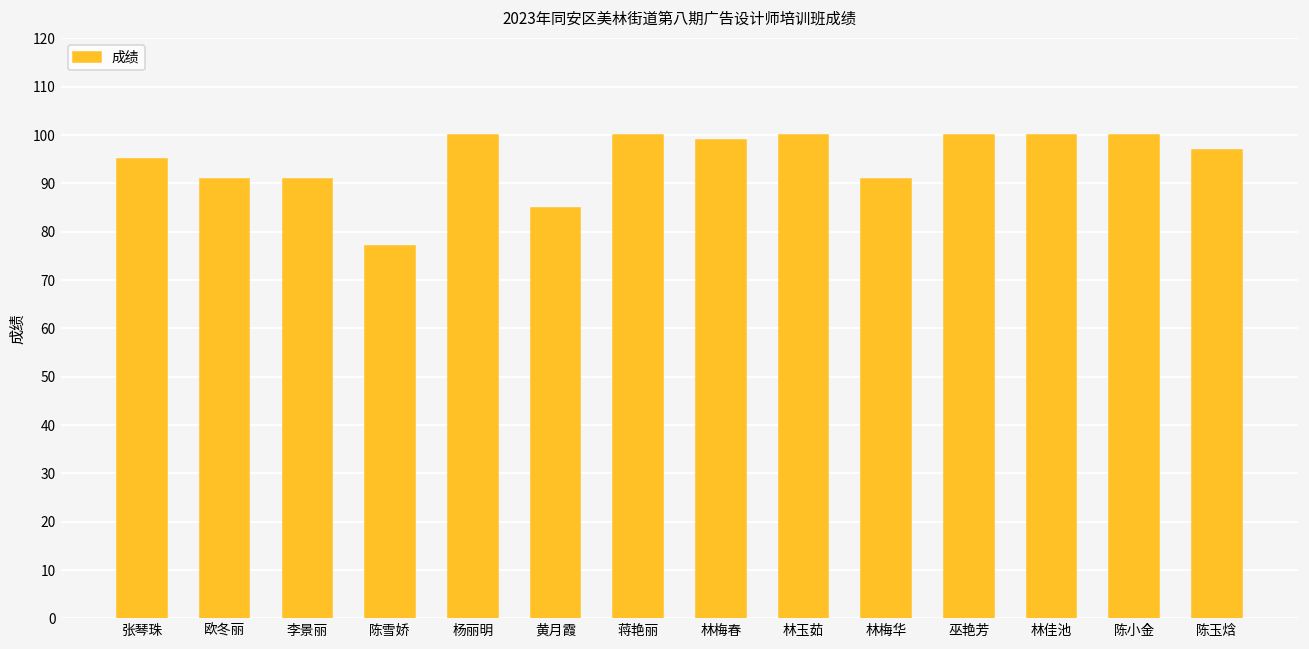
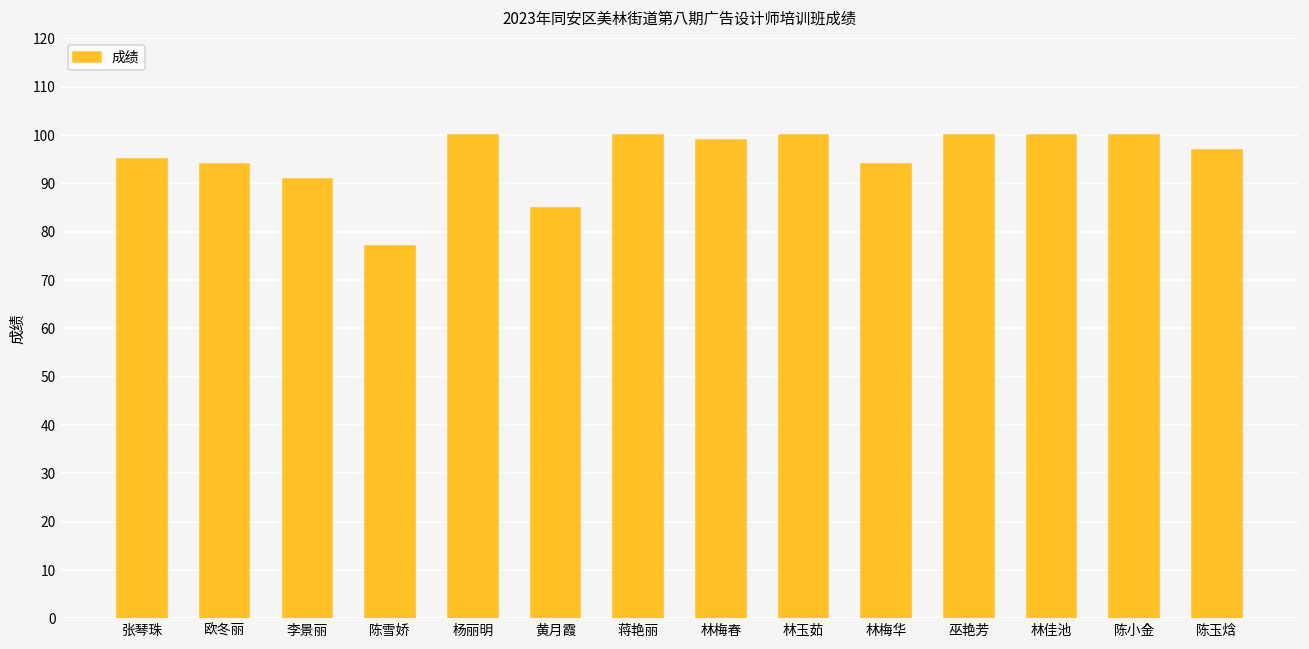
  {
    "张琴珠": 95,
-   "欧冬丽": 91,
+   "欧冬丽": 94,
    "李景丽": 91,
    "陈雪娇": 77,
    "杨丽明": 100,
    "黄月霞": 85,
    "蒋艳丽": 100,
    "林梅春": 99,
    "林玉茹": 100,
-   "林梅华": 91,
+   "林梅华": 94,
    "巫艳芳": 100,
    "林佳池": 100,
    "陈小金": 100,
    "陈玉焓": 97
  }
